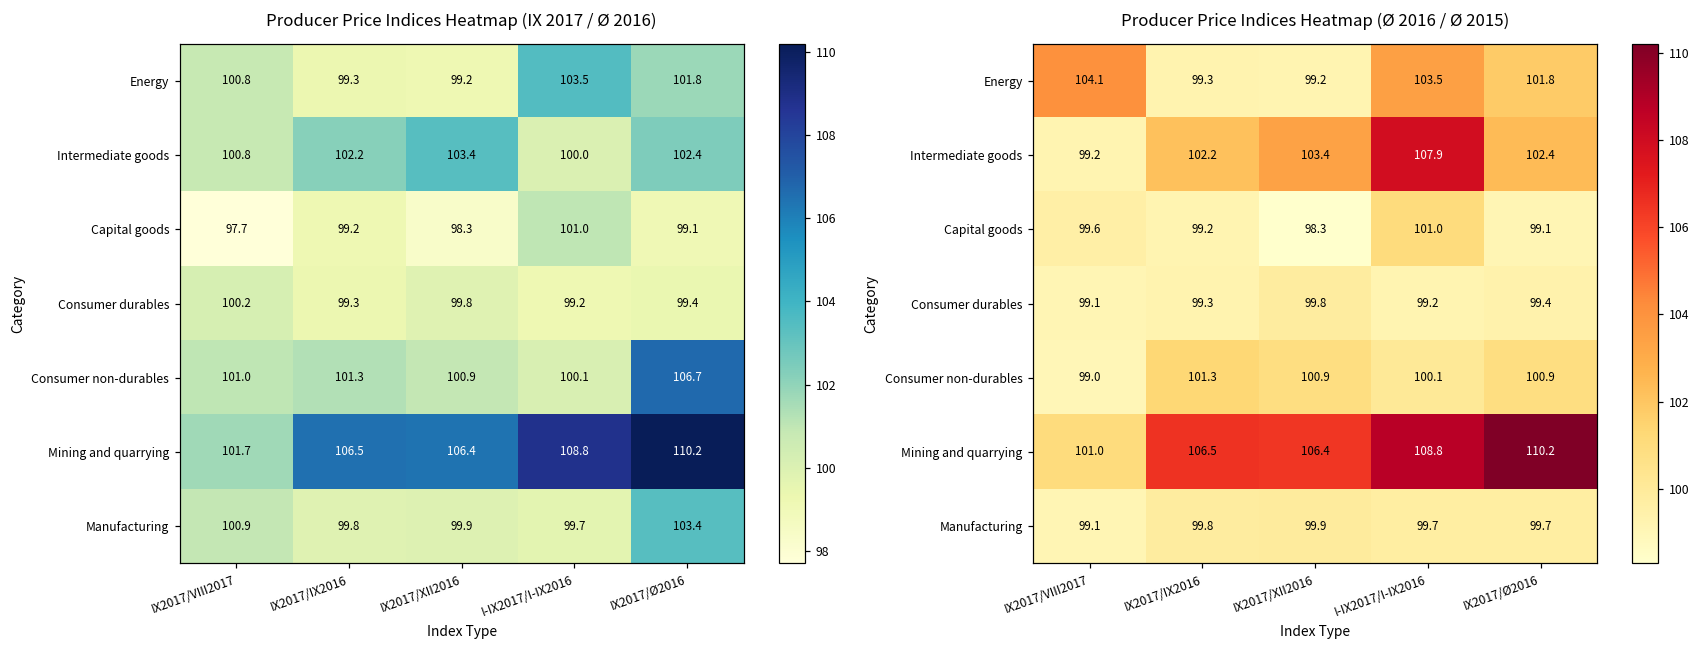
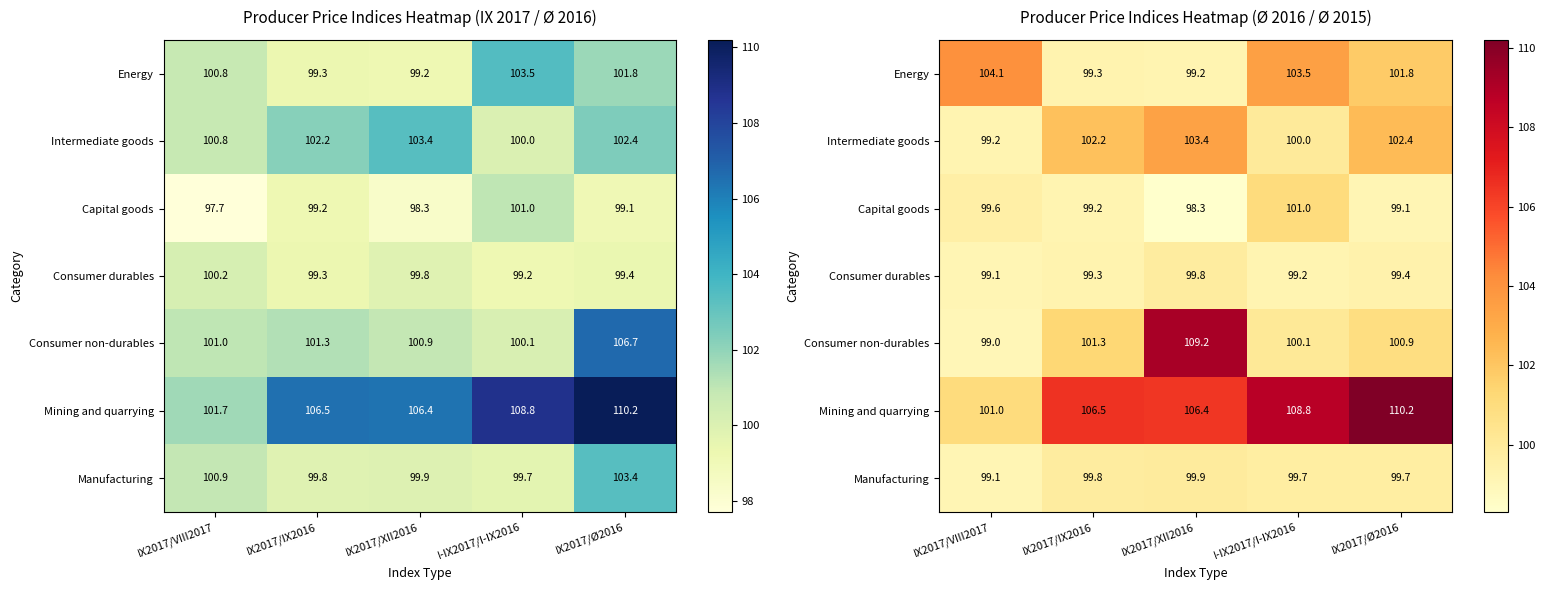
  {
    "Producer Price Indices Heatmap (IX 2017 / Ø 2016)": {
      "Energy": {
        "IX2017/VIII2017": 100.8,
        "IX2017/IX2016": 99.3,
        "IX2017/XII2016": 99.2,
        "I-IX2017/I-IX2016": 103.5,
        "IX2017/Ø2016": 101.8
      },
      "Intermediate goods": {
        "IX2017/VIII2017": 100.8,
        "IX2017/IX2016": 102.2,
        "IX2017/XII2016": 103.4,
        "I-IX2017/I-IX2016": 100.0,
        "IX2017/Ø2016": 102.4
      },
      "Capital goods": {
        "IX2017/VIII2017": 97.7,
        "IX2017/IX2016": 99.2,
        "IX2017/XII2016": 98.3,
        "I-IX2017/I-IX2016": 101.0,
        "IX2017/Ø2016": 99.1
      },
      "Consumer durables": {
        "IX2017/VIII2017": 100.2,
        "IX2017/IX2016": 99.3,
        "IX2017/XII2016": 99.8,
        "I-IX2017/I-IX2016": 99.2,
        "IX2017/Ø2016": 99.4
      },
      "Consumer non-durables": {
        "IX2017/VIII2017": 101.0,
        "IX2017/IX2016": 101.3,
        "IX2017/XII2016": 100.9,
        "I-IX2017/I-IX2016": 100.1,
        "IX2017/Ø2016": 106.7
      },
      "Mining and quarrying": {
        "IX2017/VIII2017": 101.7,
        "IX2017/IX2016": 106.5,
        "IX2017/XII2016": 106.4,
        "I-IX2017/I-IX2016": 108.8,
        "IX2017/Ø2016": 110.2
      },
      "Manufacturing": {
        "IX2017/VIII2017": 100.9,
        "IX2017/IX2016": 99.8,
        "IX2017/XII2016": 99.9,
        "I-IX2017/I-IX2016": 99.7,
        "IX2017/Ø2016": 103.4
      }
    },
    "Producer Price Indices Heatmap (Ø 2016 / Ø 2015)": {
      "Energy": {
        "IX2017/VIII2017": 104.1,
        "IX2017/IX2016": 99.3,
        "IX2017/XII2016": 99.2,
        "I-IX2017/I-IX2016": 103.5,
        "IX2017/Ø2016": 101.8
      },
      "Intermediate goods": {
        "IX2017/VIII2017": 99.2,
        "IX2017/IX2016": 102.2,
        "IX2017/XII2016": 103.4,
-       "I-IX2017/I-IX2016": 107.9,
+       "I-IX2017/I-IX2016": 100.0,
        "IX2017/Ø2016": 102.4
      },
      "Capital goods": {
        "IX2017/VIII2017": 99.6,
        "IX2017/IX2016": 99.2,
        "IX2017/XII2016": 98.3,
        "I-IX2017/I-IX2016": 101.0,
        "IX2017/Ø2016": 99.1
      },
      "Consumer durables": {
        "IX2017/VIII2017": 99.1,
        "IX2017/IX2016": 99.3,
        "IX2017/XII2016": 99.8,
        "I-IX2017/I-IX2016": 99.2,
        "IX2017/Ø2016": 99.4
      },
      "Consumer non-durables": {
        "IX2017/VIII2017": 99.0,
        "IX2017/IX2016": 101.3,
-       "IX2017/XII2016": 100.9,
+       "IX2017/XII2016": 109.2,
        "I-IX2017/I-IX2016": 100.1,
        "IX2017/Ø2016": 100.9
      },
      "Mining and quarrying": {
        "IX2017/VIII2017": 101.0,
        "IX2017/IX2016": 106.5,
        "IX2017/XII2016": 106.4,
        "I-IX2017/I-IX2016": 108.8,
        "IX2017/Ø2016": 110.2
      },
      "Manufacturing": {
        "IX2017/VIII2017": 99.1,
        "IX2017/IX2016": 99.8,
        "IX2017/XII2016": 99.9,
        "I-IX2017/I-IX2016": 99.7,
        "IX2017/Ø2016": 99.7
      }
    }
  }
